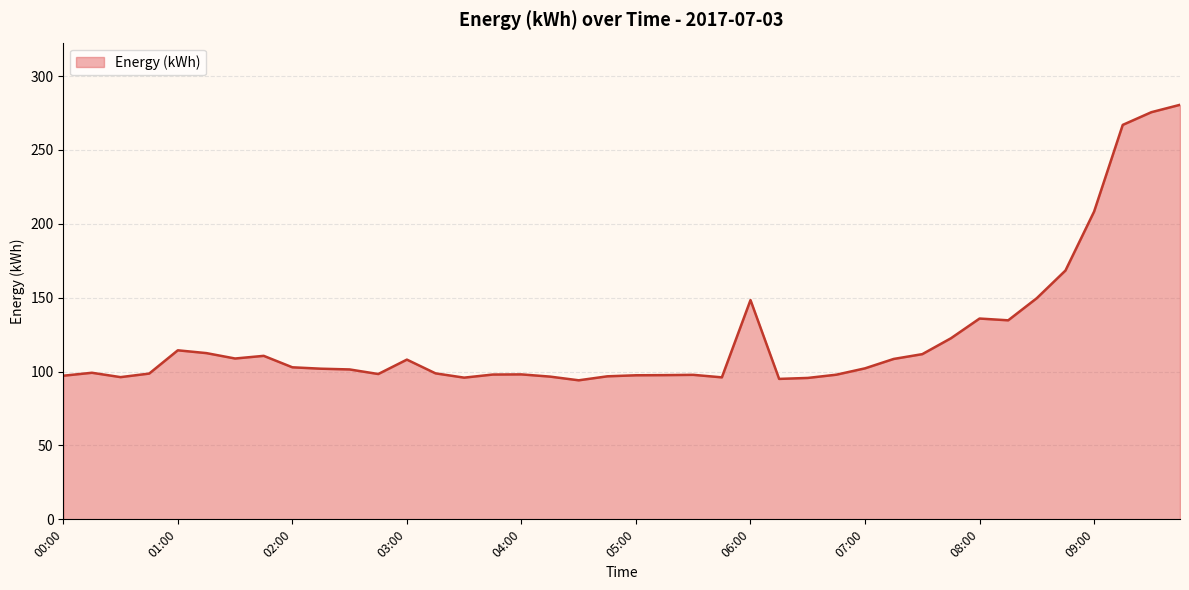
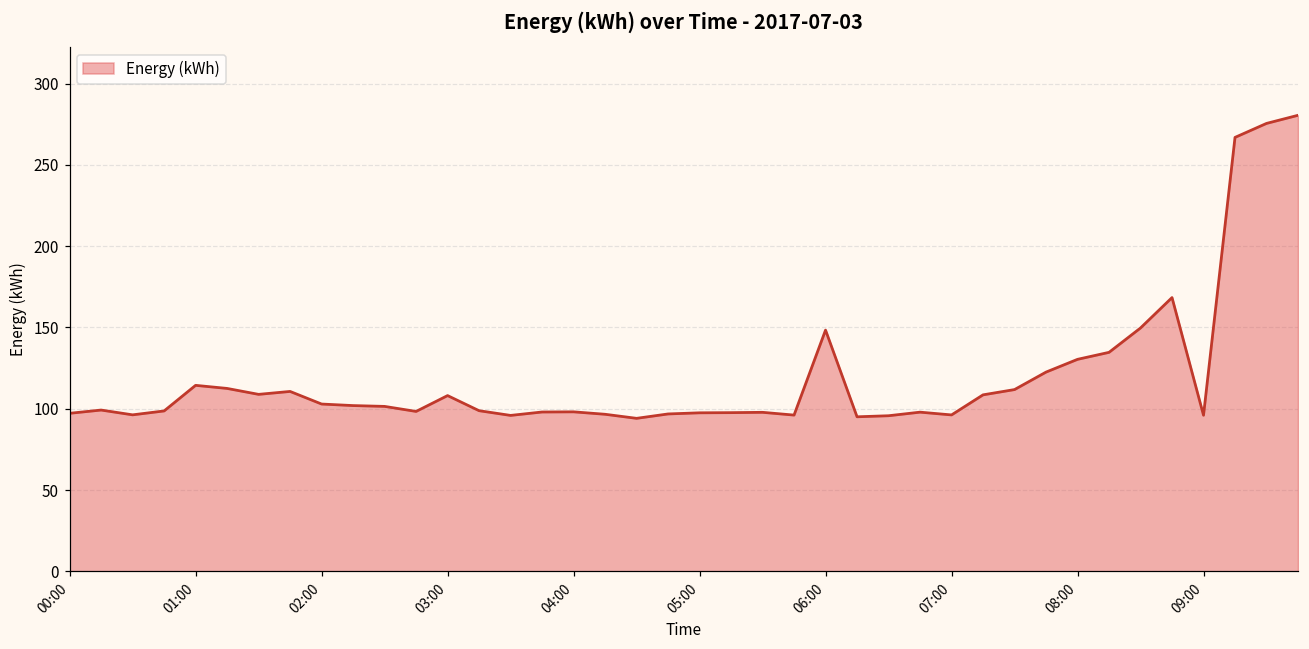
  {
    "00:00": 97,
    "01:00": 114,
    "02:00": 103,
    "03:00": 108,
    "04:00": 98,
    "05:00": 98,
    "06:00": 148,
-   "07:00": 102,
-   "08:00": 136,
-   "09:00": 208
+   "07:00": 96,
+   "08:00": 130,
+   "09:00": 96
  }
